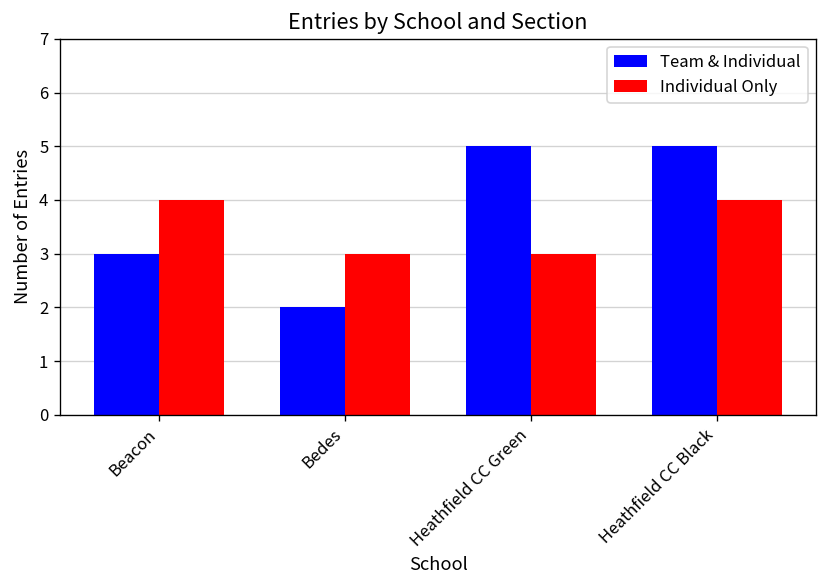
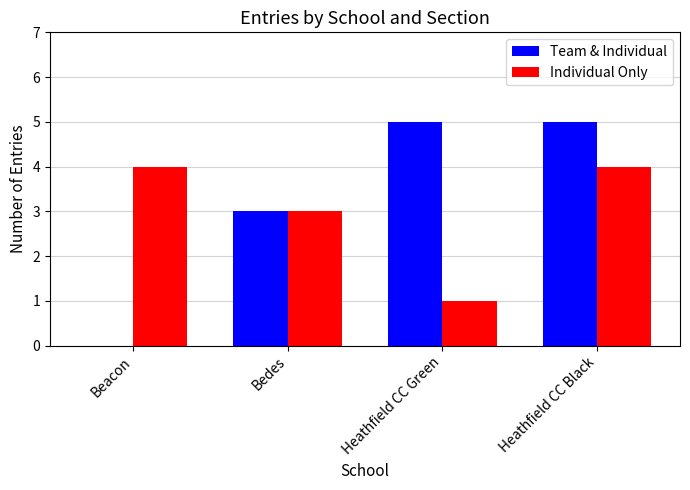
  {
    "Team & Individual": {
-     "Beacon": 3,
-     "Bedes": 2,
+     "Beacon": 0,
+     "Bedes": 3,
      "Heathfield CC Green": 5,
      "Heathfield CC Black": 5
    },
    "Individual Only": {
      "Beacon": 4,
      "Bedes": 3,
-     "Heathfield CC Green": 3,
+     "Heathfield CC Green": 1,
      "Heathfield CC Black": 4
    }
  }
